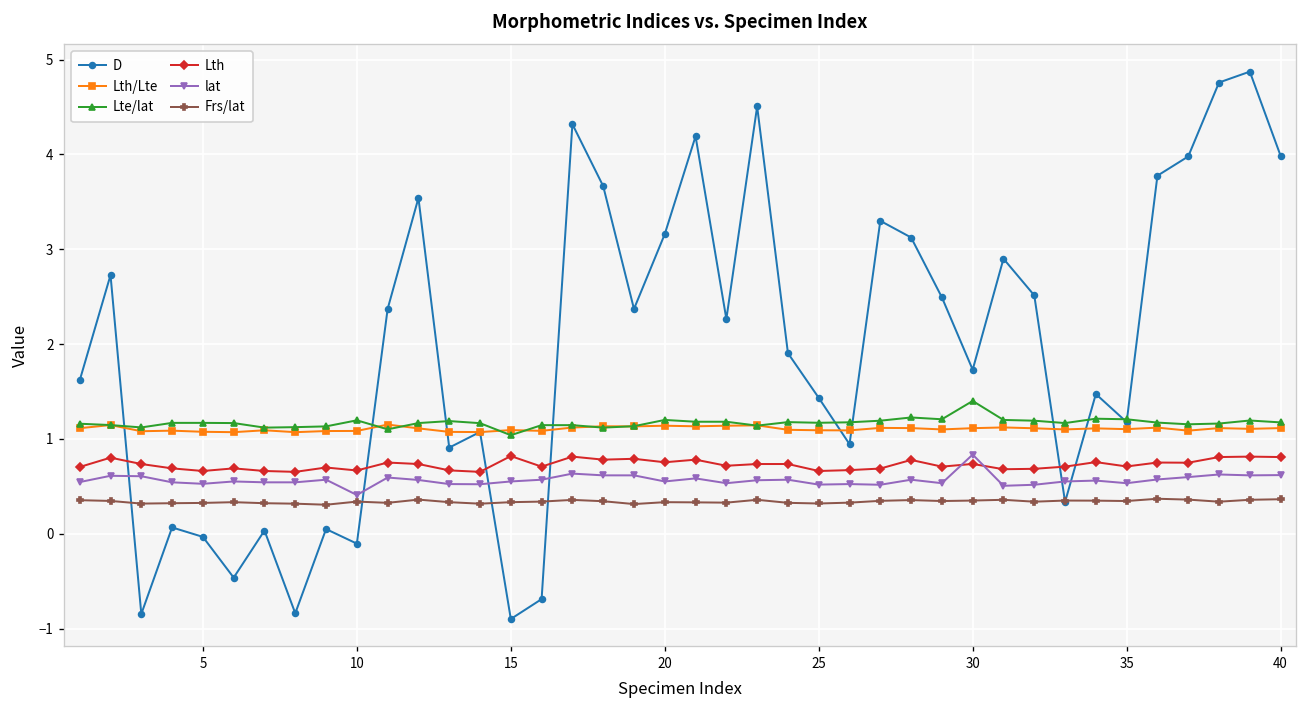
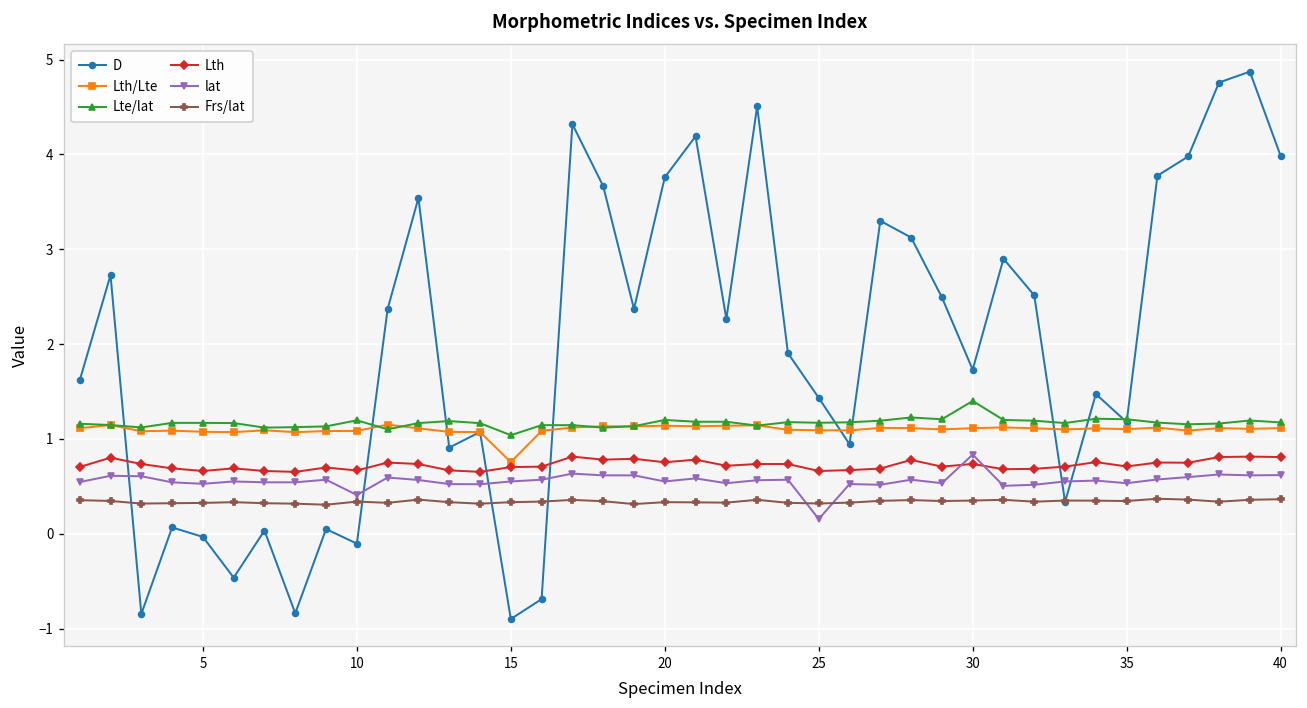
  {
    "D": {
      "5": 0.0,
      "10": -0.1,
      "15": -0.9,
-     "20": 3.2,
+     "20": 3.8,
      "25": 1.4,
      "30": 1.7,
      "40": 4.0
    },
    "Lth/Lte": {
      "5": 1.1,
      "10": 1.1,
-     "15": 1.1,
+     "15": 0.8,
      "20": 1.1,
      "25": 1.1,
      "30": 1.1,
      "35": 1.1,
      "40": 1.1
    },
    "Lte/lat": {
      "5": 1.2,
      "10": 1.2,
      "15": 1.0,
      "20": 1.2,
      "25": 1.2,
      "30": 1.4,
      "40": 1.2
    },
    "Lth": {
      "5": 0.7,
      "10": 0.7,
-     "15": 0.8,
+     "15": 0.7,
      "20": 0.8,
      "25": 0.7,
      "30": 0.7,
      "35": 0.7,
      "40": 0.8
    },
    "lat": {
      "5": 0.5,
      "10": 0.4,
      "15": 0.6,
      "20": 0.6,
-     "25": 0.5,
+     "25": 0.2,
      "30": 0.8,
      "35": 0.5,
      "40": 0.6
    },
    "Frs/lat": {
      "5": 0.3,
      "10": 0.3,
      "15": 0.3,
      "20": 0.3,
      "25": 0.3,
      "30": 0.4,
      "35": 0.3,
      "40": 0.4
    }
  }
